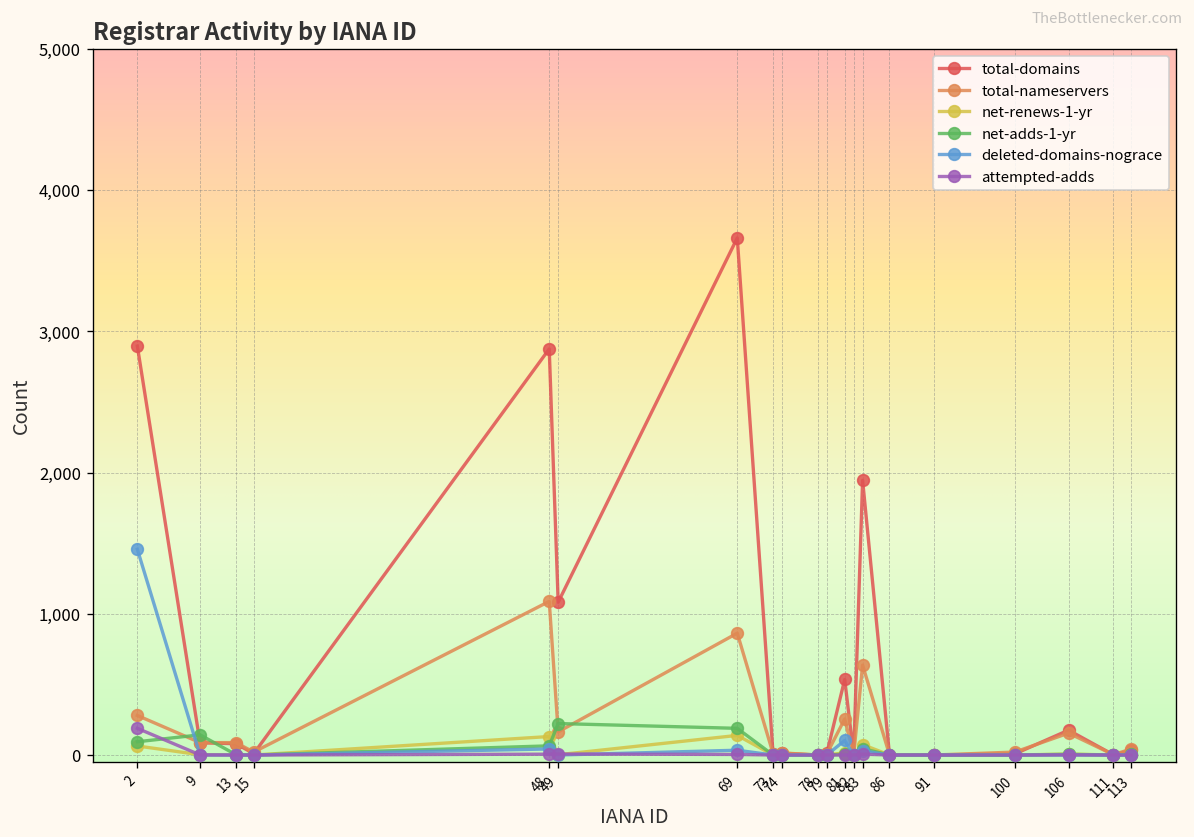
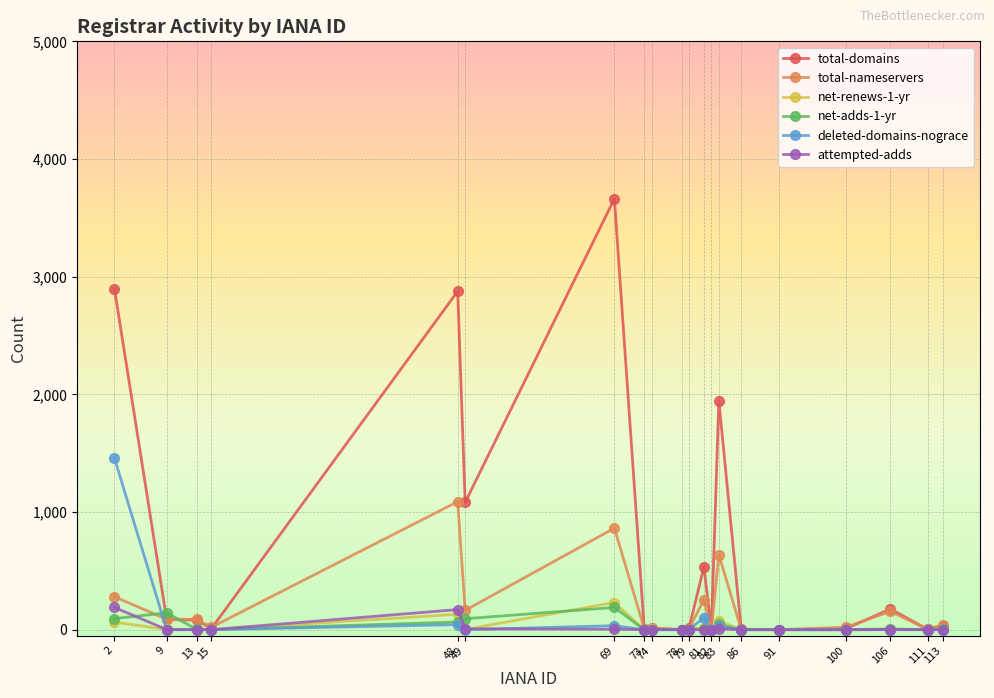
  {
    "net-renews-1-yr": {
      "2": "60",
      "48": "130",
-     "69": "140",
+     "69": "230",
      "83": "70"
    },
    "net-adds-1-yr": {
      "2": "90",
      "9": "140",
      "48": "70",
-     "49": "220",
+     "49": "90",
      "69": "190"
    },
    "deleted-domains-nograce": {
      "2": "1,460",
      "48": "40",
      "69": "30",
      "81": "100"
    },
    "attempted-adds": {
      "2": "190",
-     "48": "10",
+     "48": "170",
      "69": "0",
      "83": "10"
    }
  }
